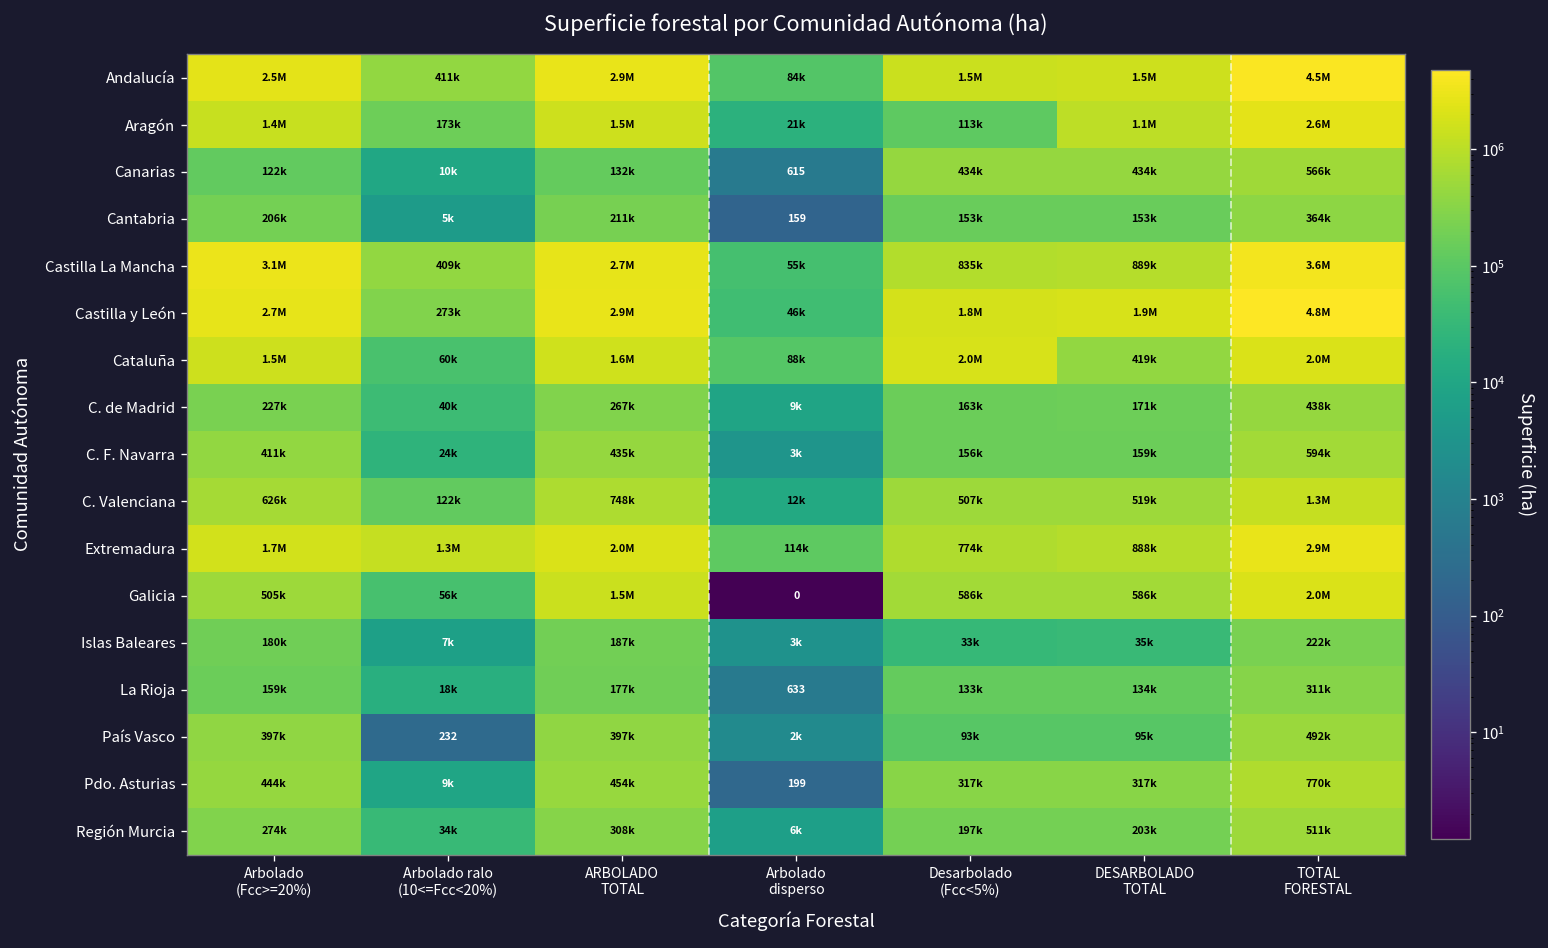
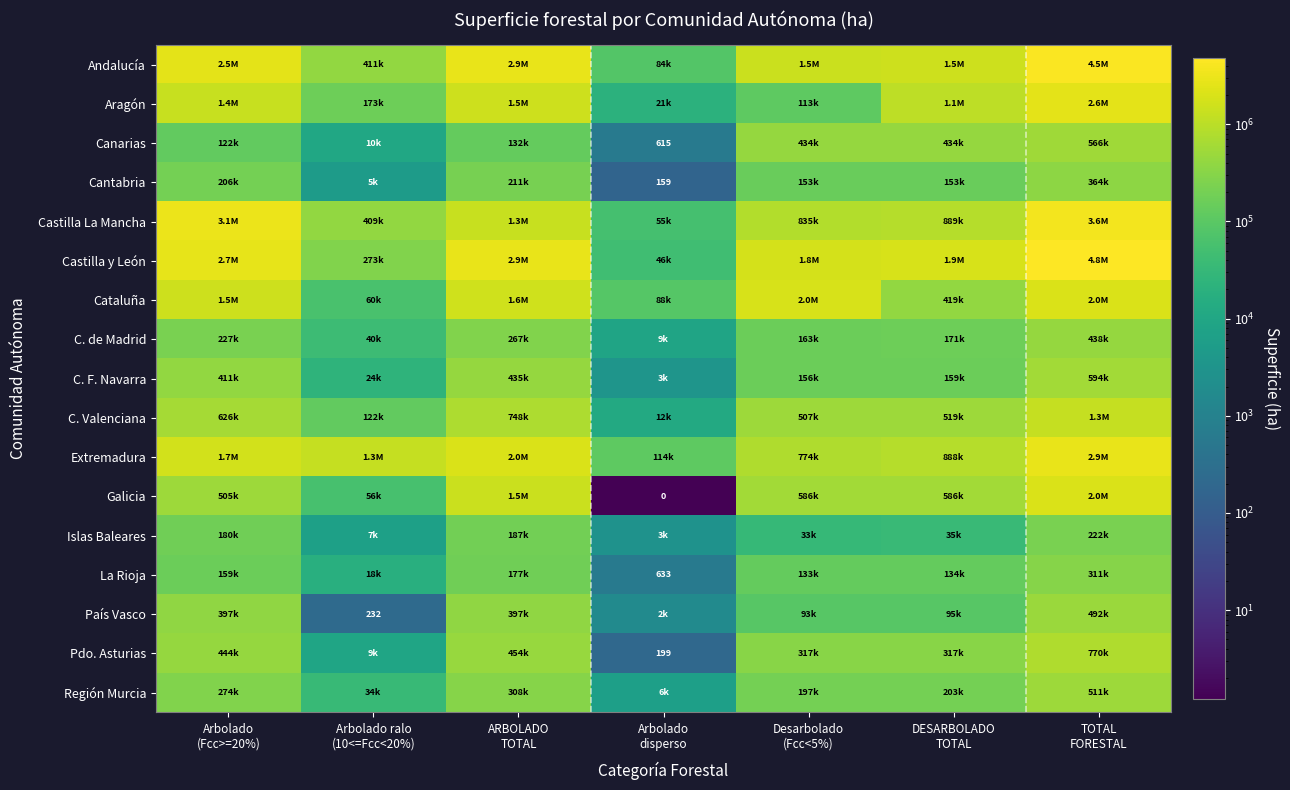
  {
    "Andalucía": {
      "Arbolado (Fcc>=20%)": "2.5M",
      "Arbolado ralo (10<=Fcc<20%)": "411k",
      "ARBOLADO TOTAL": "2.9M",
      "Arbolado disperso": "84k",
      "Desarbolado (Fcc<5%)": "1.5M",
      "DESARBOLADO TOTAL": "1.5M",
      "TOTAL FORESTAL": "4.5M"
    },
    "Aragón": {
      "Arbolado (Fcc>=20%)": "1.4M",
      "Arbolado ralo (10<=Fcc<20%)": "173k",
      "ARBOLADO TOTAL": "1.5M",
      "Arbolado disperso": "21k",
      "Desarbolado (Fcc<5%)": "113k",
      "DESARBOLADO TOTAL": "1.1M",
      "TOTAL FORESTAL": "2.6M"
    },
    "Canarias": {
      "Arbolado (Fcc>=20%)": "122k",
      "Arbolado ralo (10<=Fcc<20%)": "10k",
      "ARBOLADO TOTAL": "132k",
      "Arbolado disperso": "615",
      "Desarbolado (Fcc<5%)": "434k",
      "DESARBOLADO TOTAL": "434k",
      "TOTAL FORESTAL": "566k"
    },
    "Cantabria": {
      "Arbolado (Fcc>=20%)": "206k",
      "Arbolado ralo (10<=Fcc<20%)": "5k",
      "ARBOLADO TOTAL": "211k",
      "Arbolado disperso": "159",
      "Desarbolado (Fcc<5%)": "153k",
      "DESARBOLADO TOTAL": "153k",
      "TOTAL FORESTAL": "364k"
    },
    "Castilla La Mancha": {
      "Arbolado (Fcc>=20%)": "3.1M",
      "Arbolado ralo (10<=Fcc<20%)": "409k",
-     "ARBOLADO TOTAL": "2.7M",
+     "ARBOLADO TOTAL": "1.3M",
      "Arbolado disperso": "55k",
      "Desarbolado (Fcc<5%)": "835k",
      "DESARBOLADO TOTAL": "889k",
      "TOTAL FORESTAL": "3.6M"
    },
    "Castilla y León": {
      "Arbolado (Fcc>=20%)": "2.7M",
      "Arbolado ralo (10<=Fcc<20%)": "273k",
      "ARBOLADO TOTAL": "2.9M",
      "Arbolado disperso": "46k",
      "Desarbolado (Fcc<5%)": "1.8M",
      "DESARBOLADO TOTAL": "1.9M",
      "TOTAL FORESTAL": "4.8M"
    },
    "Cataluña": {
      "Arbolado (Fcc>=20%)": "1.5M",
      "Arbolado ralo (10<=Fcc<20%)": "60k",
      "ARBOLADO TOTAL": "1.6M",
      "Arbolado disperso": "88k",
      "Desarbolado (Fcc<5%)": "2.0M",
      "DESARBOLADO TOTAL": "419k",
      "TOTAL FORESTAL": "2.0M"
    },
    "C. de Madrid": {
      "Arbolado (Fcc>=20%)": "227k",
      "Arbolado ralo (10<=Fcc<20%)": "40k",
      "ARBOLADO TOTAL": "267k",
      "Arbolado disperso": "9k",
      "Desarbolado (Fcc<5%)": "163k",
      "DESARBOLADO TOTAL": "171k",
      "TOTAL FORESTAL": "438k"
    },
    "C. F. Navarra": {
      "Arbolado (Fcc>=20%)": "411k",
      "Arbolado ralo (10<=Fcc<20%)": "24k",
      "ARBOLADO TOTAL": "435k",
      "Arbolado disperso": "3k",
      "Desarbolado (Fcc<5%)": "156k",
      "DESARBOLADO TOTAL": "159k",
      "TOTAL FORESTAL": "594k"
    },
    "C. Valenciana": {
      "Arbolado (Fcc>=20%)": "626k",
      "Arbolado ralo (10<=Fcc<20%)": "122k",
      "ARBOLADO TOTAL": "748k",
      "Arbolado disperso": "12k",
      "Desarbolado (Fcc<5%)": "507k",
      "DESARBOLADO TOTAL": "519k",
      "TOTAL FORESTAL": "1.3M"
    },
    "Extremadura": {
      "Arbolado (Fcc>=20%)": "1.7M",
      "Arbolado ralo (10<=Fcc<20%)": "1.3M",
      "ARBOLADO TOTAL": "2.0M",
      "Arbolado disperso": "114k",
      "Desarbolado (Fcc<5%)": "774k",
      "DESARBOLADO TOTAL": "888k",
      "TOTAL FORESTAL": "2.9M"
    },
    "Galicia": {
      "Arbolado (Fcc>=20%)": "505k",
      "Arbolado ralo (10<=Fcc<20%)": "56k",
      "ARBOLADO TOTAL": "1.5M",
      "Arbolado disperso": "0",
      "Desarbolado (Fcc<5%)": "586k",
      "DESARBOLADO TOTAL": "586k",
      "TOTAL FORESTAL": "2.0M"
    },
    "Islas Baleares": {
      "Arbolado (Fcc>=20%)": "180k",
      "Arbolado ralo (10<=Fcc<20%)": "7k",
      "ARBOLADO TOTAL": "187k",
      "Arbolado disperso": "3k",
      "Desarbolado (Fcc<5%)": "33k",
      "DESARBOLADO TOTAL": "35k",
      "TOTAL FORESTAL": "222k"
    },
    "La Rioja": {
      "Arbolado (Fcc>=20%)": "159k",
      "Arbolado ralo (10<=Fcc<20%)": "18k",
      "ARBOLADO TOTAL": "177k",
      "Arbolado disperso": "633",
      "Desarbolado (Fcc<5%)": "133k",
      "DESARBOLADO TOTAL": "134k",
      "TOTAL FORESTAL": "311k"
    },
    "País Vasco": {
      "Arbolado (Fcc>=20%)": "397k",
      "Arbolado ralo (10<=Fcc<20%)": "232",
      "ARBOLADO TOTAL": "397k",
      "Arbolado disperso": "2k",
      "Desarbolado (Fcc<5%)": "93k",
      "DESARBOLADO TOTAL": "95k",
      "TOTAL FORESTAL": "492k"
    },
    "Pdo. Asturias": {
      "Arbolado (Fcc>=20%)": "444k",
      "Arbolado ralo (10<=Fcc<20%)": "9k",
      "ARBOLADO TOTAL": "454k",
      "Arbolado disperso": "199",
      "Desarbolado (Fcc<5%)": "317k",
      "DESARBOLADO TOTAL": "317k",
      "TOTAL FORESTAL": "770k"
    },
    "Región Murcia": {
      "Arbolado (Fcc>=20%)": "274k",
      "Arbolado ralo (10<=Fcc<20%)": "34k",
      "ARBOLADO TOTAL": "308k",
      "Arbolado disperso": "6k",
      "Desarbolado (Fcc<5%)": "197k",
      "DESARBOLADO TOTAL": "203k",
      "TOTAL FORESTAL": "511k"
    }
  }
